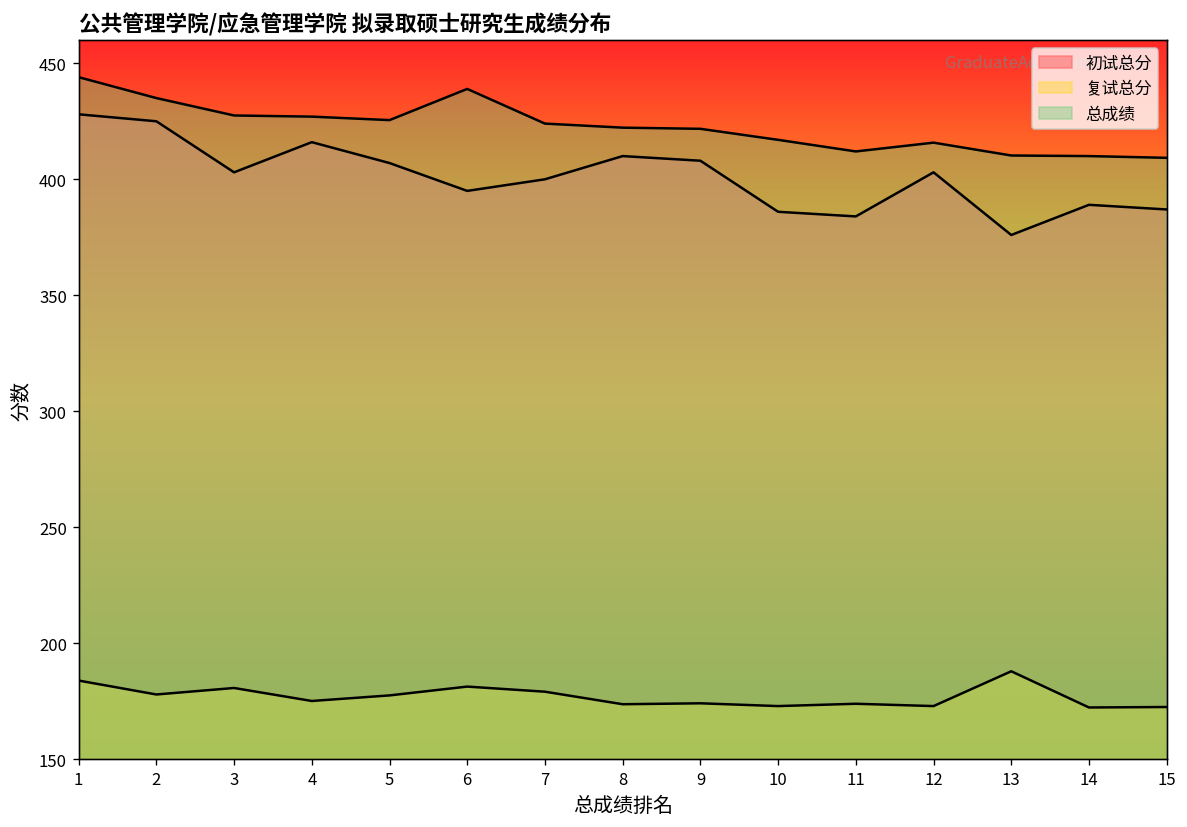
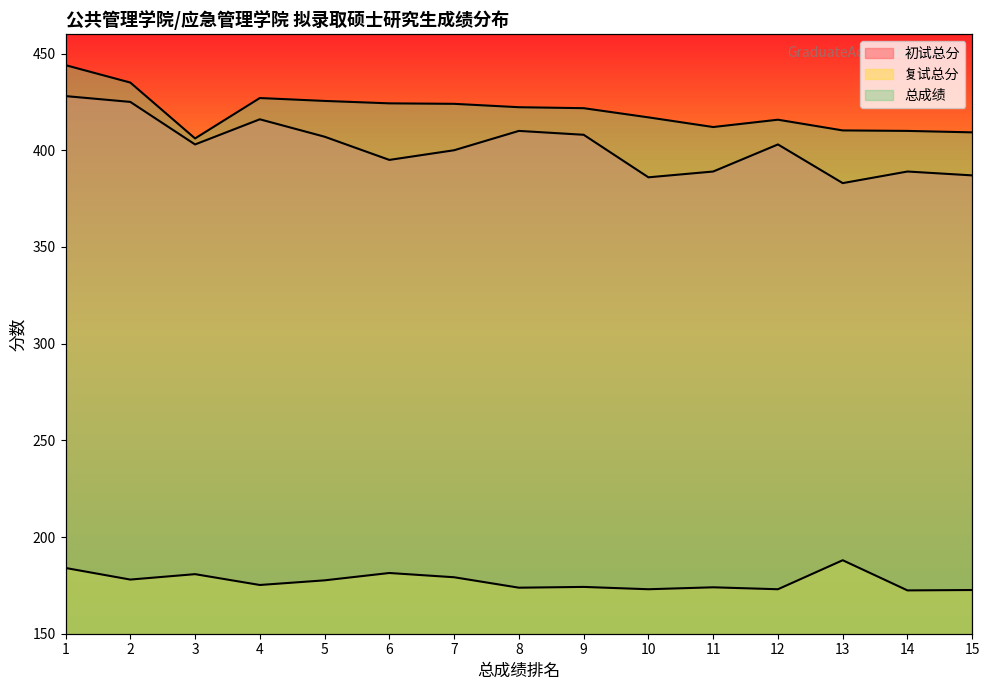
  {
    "初试总分": {
      "1": 428,
      "2": 425,
      "3": 403,
      "4": 416,
      "5": 407,
      "6": 395,
      "7": 400,
      "8": 410,
      "9": 408,
      "10": 386,
-     "11": 384,
+     "11": 389,
      "12": 403,
-     "13": 376,
+     "13": 383,
      "14": 389,
      "15": 387
    },
    "复试总分": {
      "1": 184,
      "2": 178,
      "3": 181,
      "4": 175,
      "5": 178,
      "6": 181,
      "7": 179,
      "8": 174,
      "9": 174,
      "10": 173,
      "11": 174,
      "12": 173,
      "13": 188,
      "14": 172,
      "15": 173
    },
    "总成绩": {
      "1": 444,
      "2": 435,
-     "3": 428,
+     "3": 406,
      "4": 427,
      "5": 426,
-     "6": 439,
+     "6": 424,
      "7": 424,
      "8": 422,
      "9": 422,
      "10": 417,
      "11": 412,
      "12": 416,
      "13": 410,
      "14": 410,
      "15": 409
    }
  }
